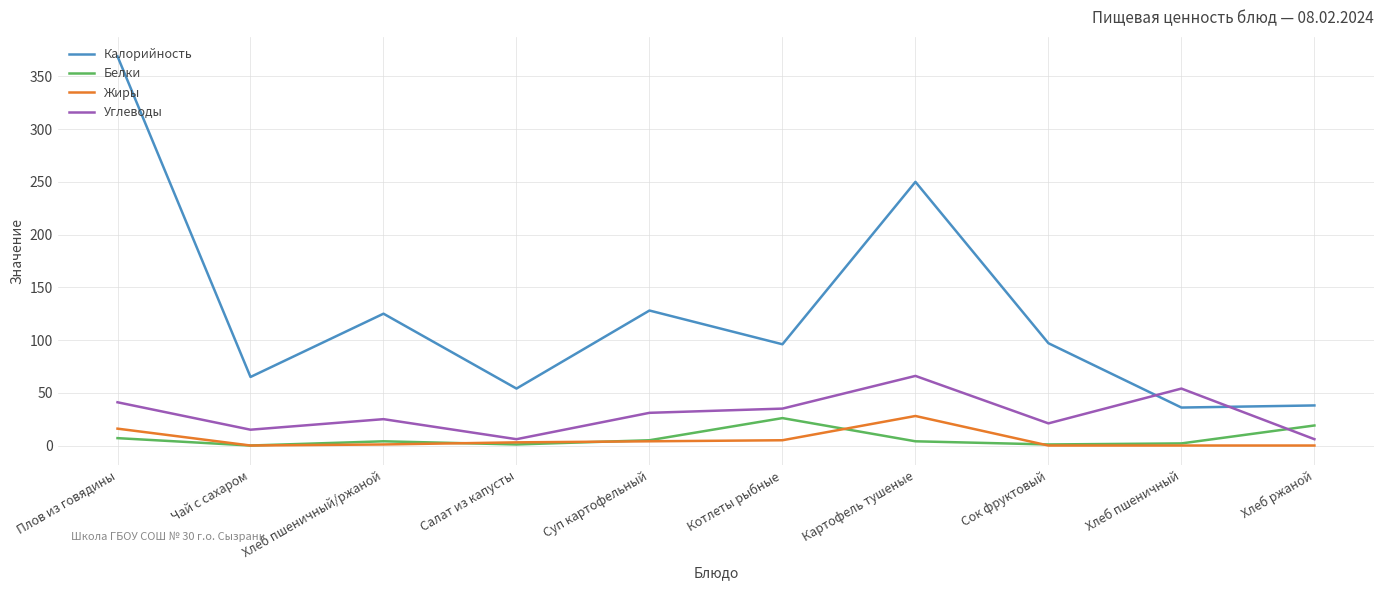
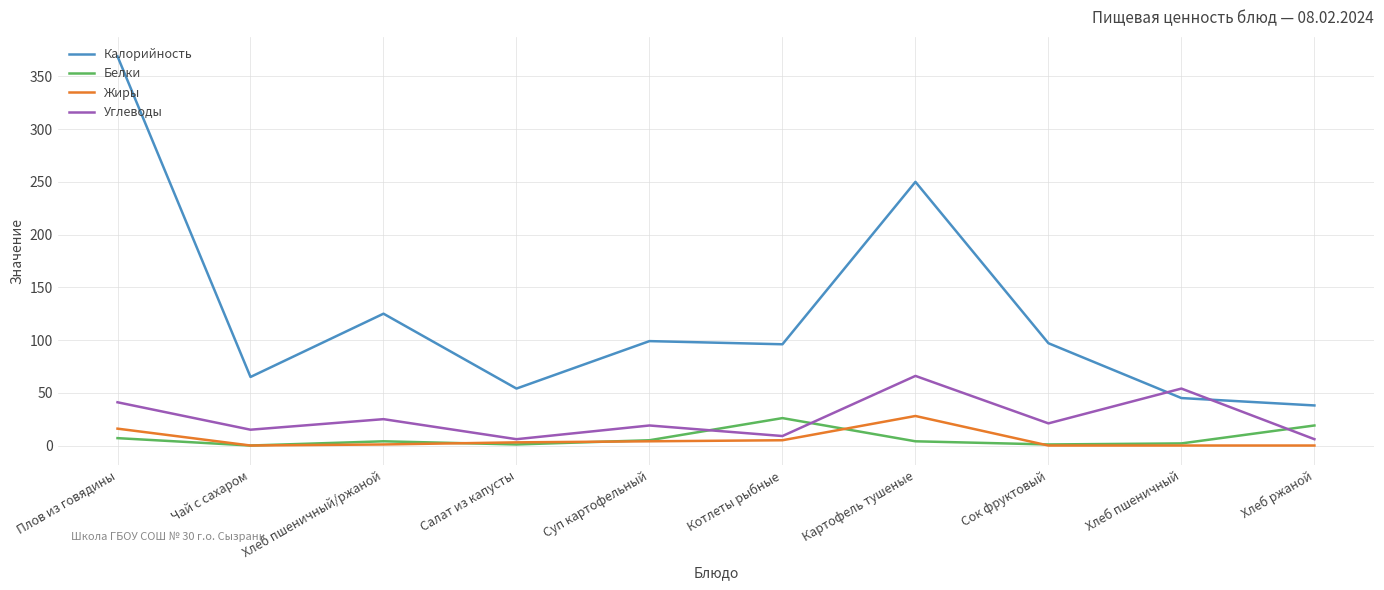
  {
    "Калорийность": {
      "Плов из говядины": 369,
      "Чай с сахаром": 65,
      "Хлеб пшеничный/ржаной": 125,
      "Салат из капусты": 54,
-     "Суп картофельный": 128,
+     "Суп картофельный": 99,
      "Котлеты рыбные": 96,
      "Картофель тушеные": 250,
      "Сок фруктовый": 97,
-     "Хлеб пшеничный": 36,
+     "Хлеб пшеничный": 45,
      "Хлеб ржаной": 38
    },
    "Белки": {
      "Плов из говядины": 7,
      "Хлеб пшеничный/ржаной": 4,
      "Котлеты рыбные": 26,
      "Картофель тушеные": 4,
      "Хлеб ржаной": 19
    },
    "Жиры": {
      "Плов из говядины": 16,
      "Хлеб пшеничный/ржаной": 1,
      "Котлеты рыбные": 5,
      "Картофель тушеные": 28,
      "Хлеб ржаной": 0
    },
    "Углеводы": {
      "Плов из говядины": 41,
      "Чай с сахаром": 15,
      "Хлеб пшеничный/ржаной": 25,
      "Салат из капусты": 6,
-     "Суп картофельный": 31,
-     "Котлеты рыбные": 35,
+     "Суп картофельный": 19,
+     "Котлеты рыбные": 9,
      "Картофель тушеные": 66,
      "Сок фруктовый": 21,
      "Хлеб пшеничный": 54,
      "Хлеб ржаной": 6
    }
  }
